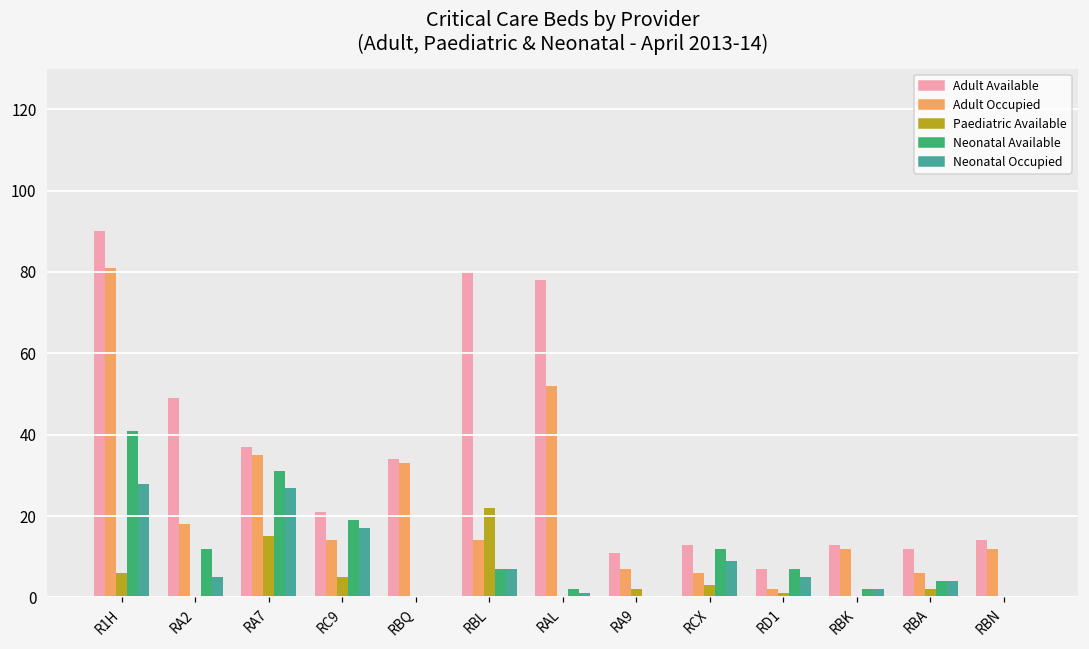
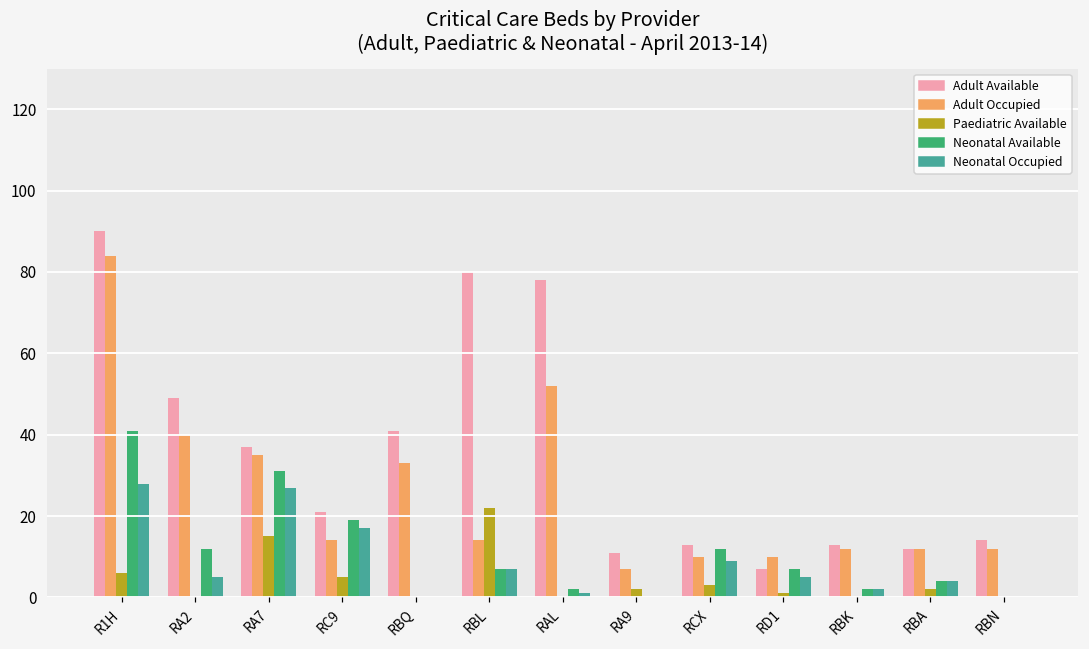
  {
    "Adult Available": {
      "R1H": 90,
      "RA2": 49,
      "RA7": 37,
      "RC9": 21,
-     "RBQ": 34,
+     "RBQ": 41,
      "RBL": 80,
      "RAL": 78,
      "RA9": 11,
      "RCX": 13,
      "RD1": 7,
      "RBK": 13,
      "RBA": 12,
      "RBN": 14
    },
    "Adult Occupied": {
-     "R1H": 81,
-     "RA2": 18,
+     "R1H": 84,
+     "RA2": 40,
      "RA7": 35,
      "RC9": 14,
      "RBQ": 33,
      "RBL": 14,
      "RAL": 52,
      "RA9": 7,
-     "RCX": 6,
-     "RD1": 2,
+     "RCX": 10,
+     "RD1": 10,
      "RBK": 12,
-     "RBA": 6,
+     "RBA": 12,
      "RBN": 12
    },
    "Paediatric Available": {
      "R1H": 6,
      "RA2": 0,
      "RA7": 15,
      "RC9": 5,
      "RBQ": 0,
      "RBL": 22,
      "RAL": 0,
      "RA9": 2,
      "RCX": 3,
      "RD1": 1,
      "RBK": 0,
      "RBA": 2,
      "RBN": 0
    }
  }
